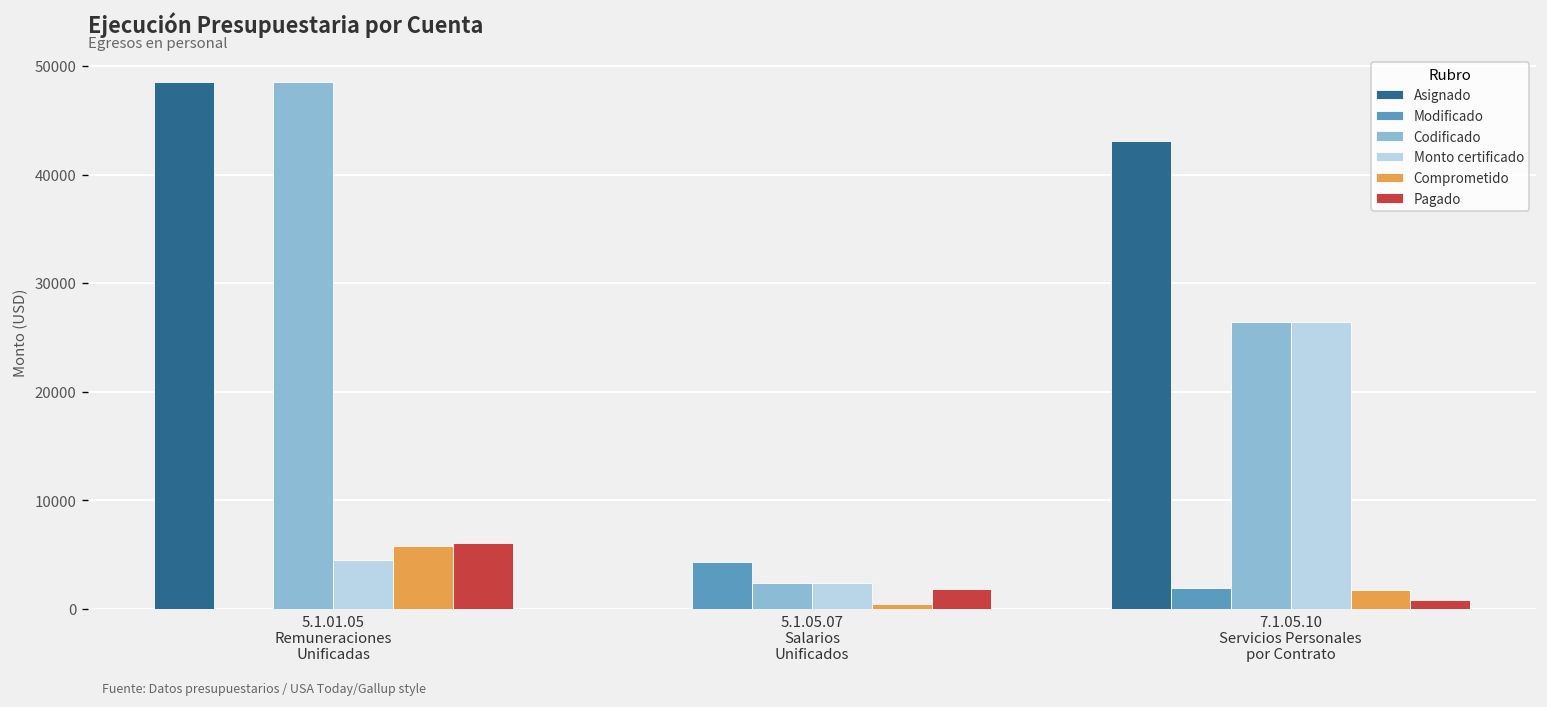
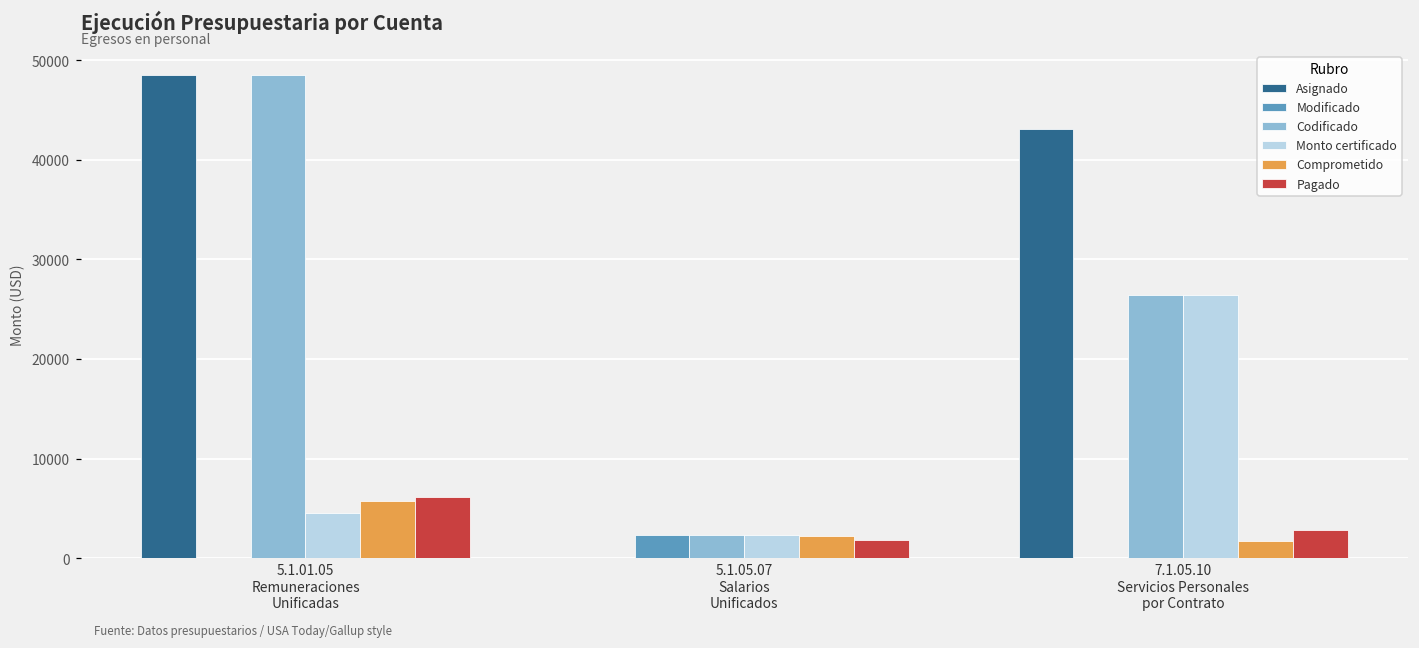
  {
    "Asignado": {
      "5.1.01.05 Remuneraciones Unificadas": 49000,
      "5.1.05.07 Salarios Unificados": 0,
      "7.1.05.10 Servicios Personales por Contrato": 43000
    },
    "Modificado": {
      "5.1.01.05 Remuneraciones Unificadas": 0,
-     "5.1.05.07 Salarios Unificados": 4000,
-     "7.1.05.10 Servicios Personales por Contrato": 2000
+     "5.1.05.07 Salarios Unificados": 2000,
+     "7.1.05.10 Servicios Personales por Contrato": 0
    },
    "Comprometido": {
      "5.1.01.05 Remuneraciones Unificadas": 6000,
-     "5.1.05.07 Salarios Unificados": 0,
+     "5.1.05.07 Salarios Unificados": 2000,
      "7.1.05.10 Servicios Personales por Contrato": 2000
    },
    "Pagado": {
      "5.1.01.05 Remuneraciones Unificadas": 6000,
      "5.1.05.07 Salarios Unificados": 2000,
-     "7.1.05.10 Servicios Personales por Contrato": 1000
+     "7.1.05.10 Servicios Personales por Contrato": 3000
    }
  }
